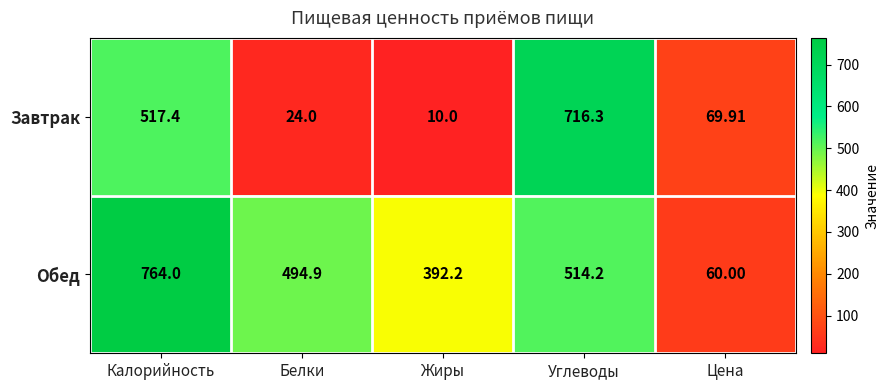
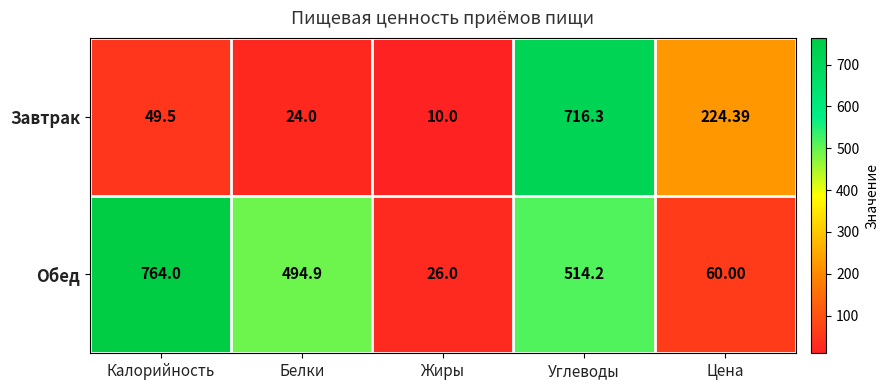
  {
    "Завтрак": {
-     "Калорийность": 517.4,
+     "Калорийность": 49.5,
      "Белки": 24.0,
      "Жиры": 10.0,
      "Углеводы": 716.3,
-     "Цена": 69.91
+     "Цена": 224.39
    },
    "Обед": {
      "Калорийность": 764.0,
      "Белки": 494.9,
-     "Жиры": 392.2,
+     "Жиры": 26.0,
      "Углеводы": 514.2,
      "Цена": 60.00
    }
  }
